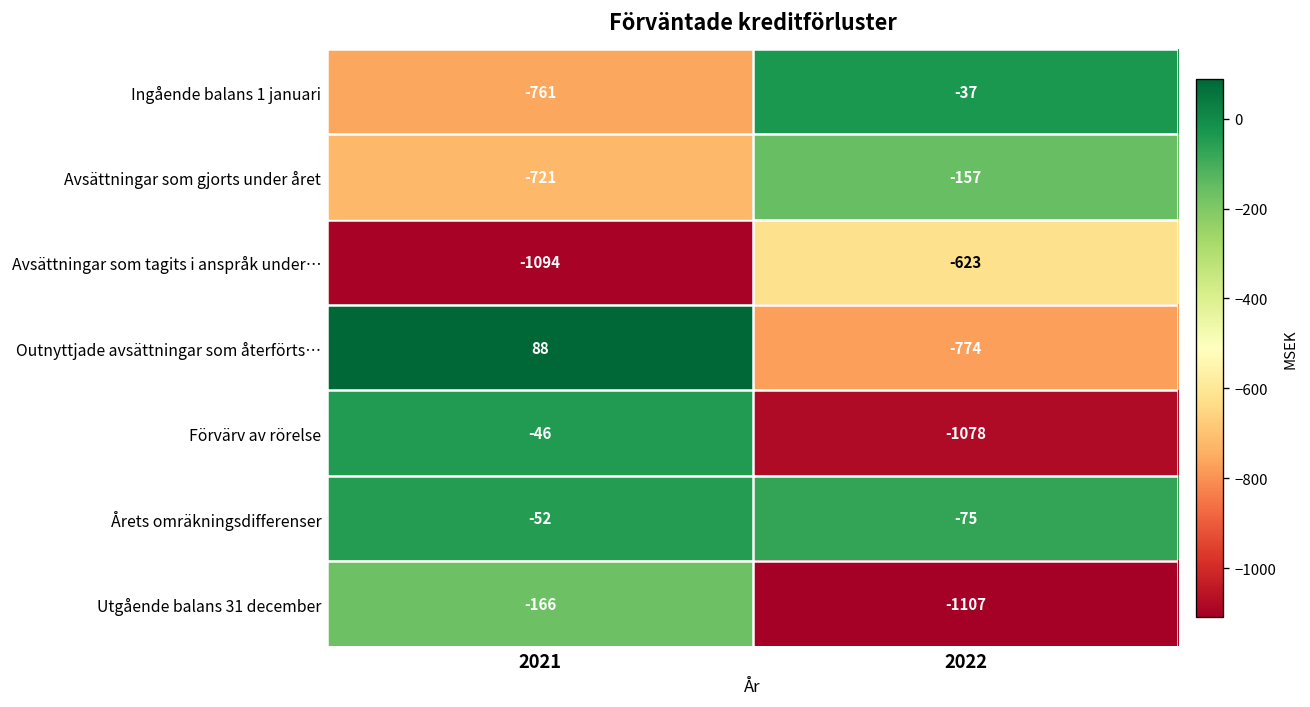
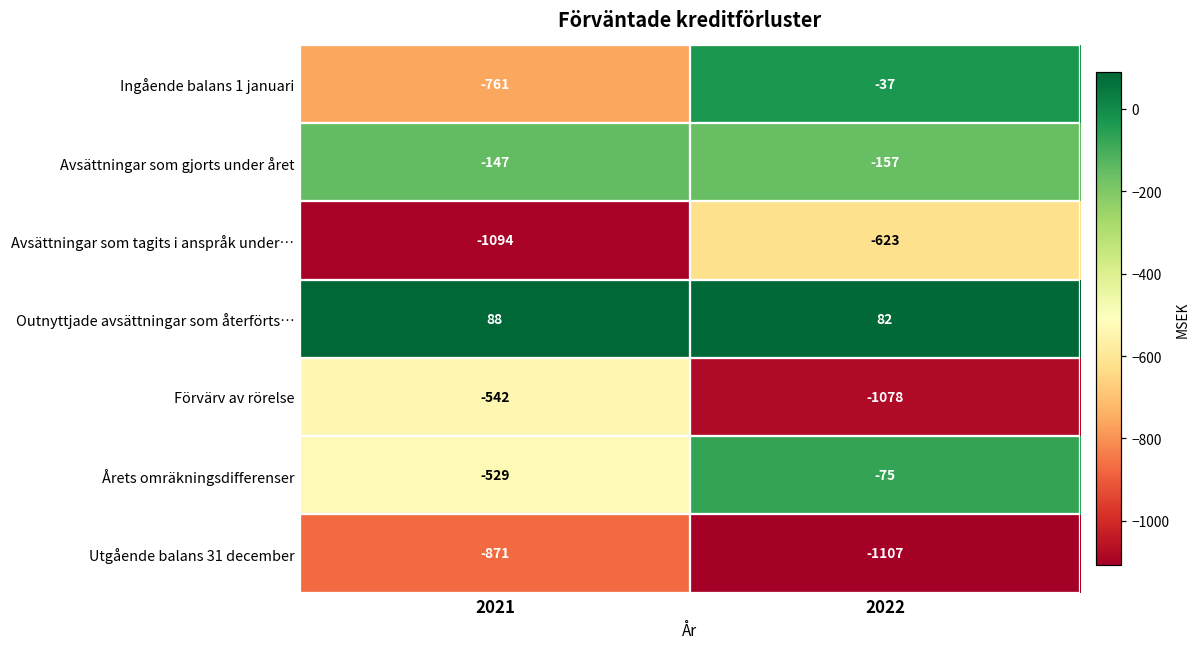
  {
    "Ingående balans 1 januari": {
      "2021": -761,
      "2022": -37
    },
    "Avsättningar som gjorts under året": {
-     "2021": -721,
+     "2021": -147,
      "2022": -157
    },
    "Avsättningar som tagits i anspråk under…": {
      "2021": -1094,
      "2022": -623
    },
    "Outnyttjade avsättningar som återförts…": {
      "2021": 88,
-     "2022": -774
+     "2022": 82
    },
    "Förvärv av rörelse": {
-     "2021": -46,
+     "2021": -542,
      "2022": -1078
    },
    "Årets omräkningsdifferenser": {
-     "2021": -52,
+     "2021": -529,
      "2022": -75
    },
    "Utgående balans 31 december": {
-     "2021": -166,
+     "2021": -871,
      "2022": -1107
    }
  }
